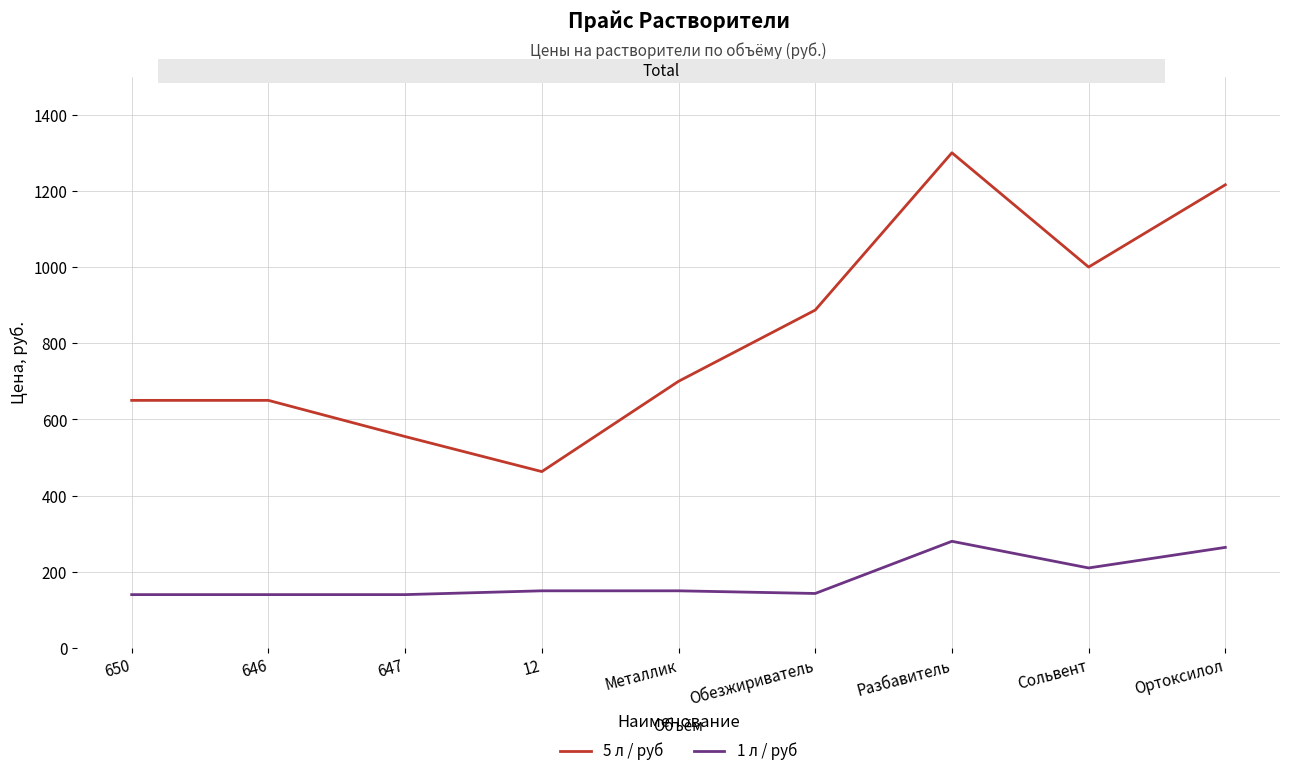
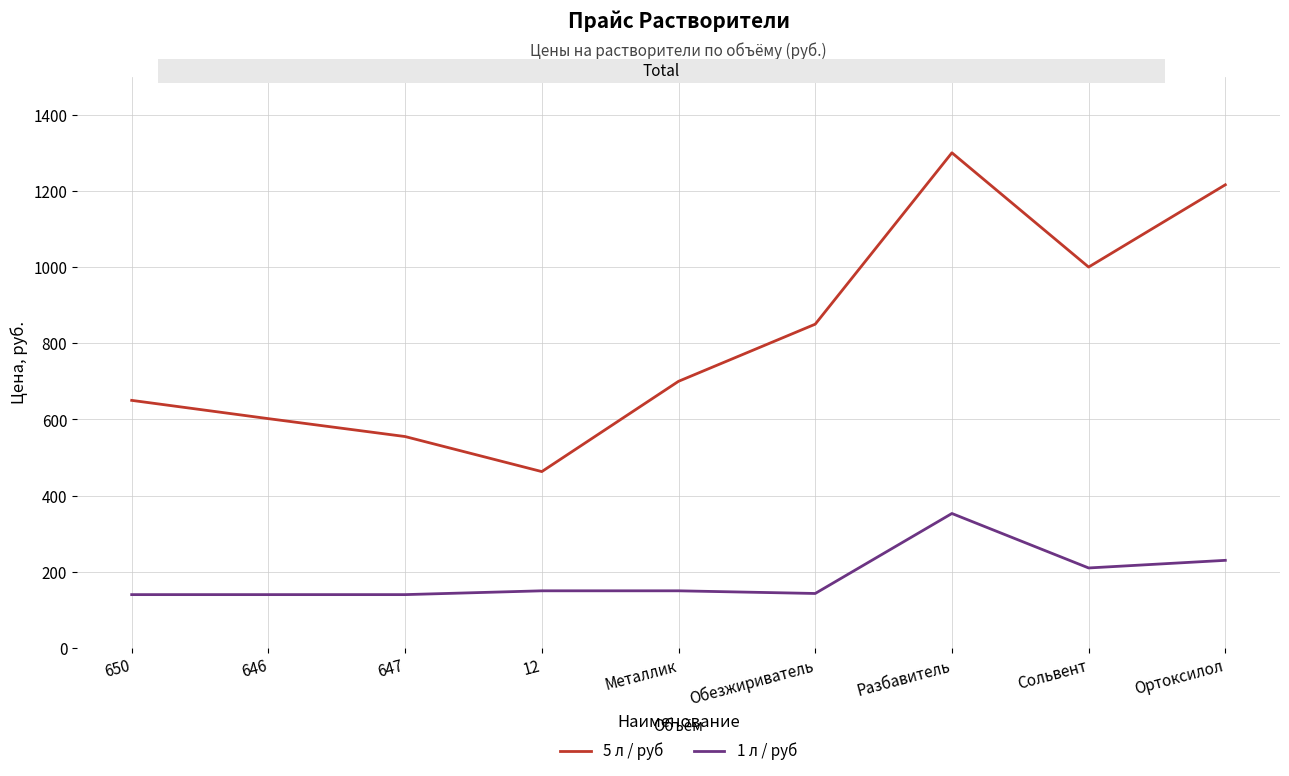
  {
    "5 л / руб": {
      "650": 650,
-     "646": 650,
+     "646": 600,
      "647": 560,
      "12": 460,
      "Металлик": 700,
-     "Обезжириватель": 890,
+     "Обезжириватель": 850,
      "Разбавитель": 1300,
      "Сольвент": 1000,
      "Ортоксилол": 1220
    },
    "1 л / руб": {
      "650": 140,
      "646": 140,
      "647": 140,
      "12": 150,
      "Металлик": 150,
      "Обезжириватель": 140,
-     "Разбавитель": 280,
+     "Разбавитель": 350,
      "Сольвент": 210,
-     "Ортоксилол": 260
+     "Ортоксилол": 230
    }
  }
